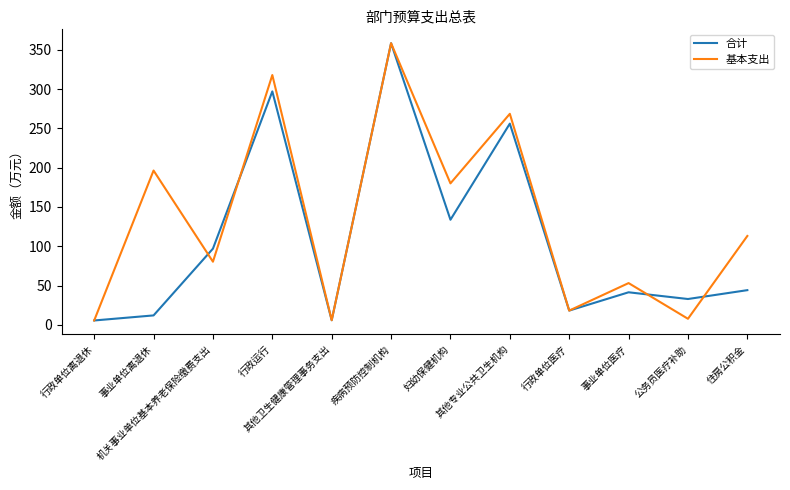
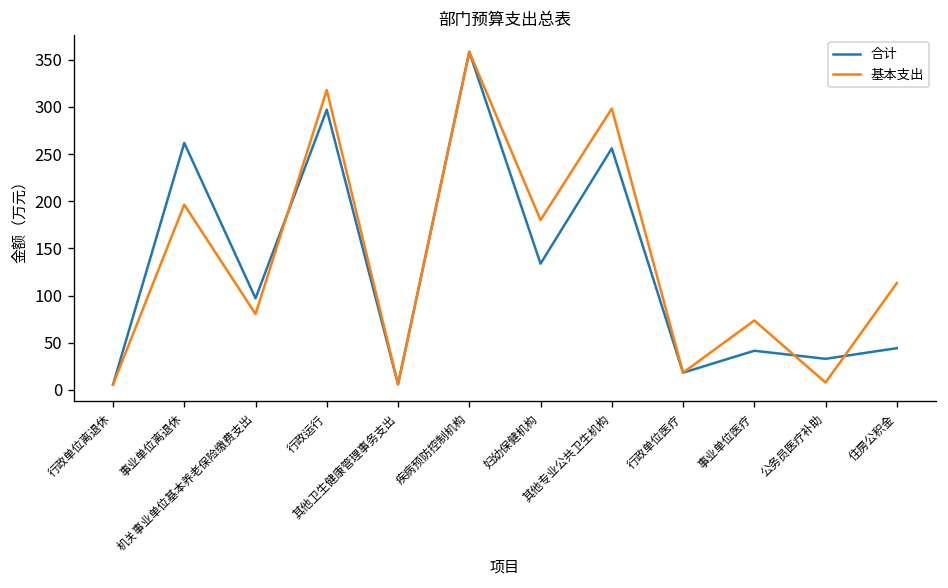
  {
    "合计": {
-     "事业单位离退休": 10,
+     "事业单位离退休": 260,
      "机关事业单位基本养老保险缴费支出": 100,
      "行政运行": 300,
      "妇幼保健机构": 130,
      "其他专业公共卫生机构": 260,
      "事业单位医疗": 40,
      "公务员医疗补助": 30,
      "住房公积金": 40
    },
    "基本支出": {
      "事业单位离退休": 200,
      "机关事业单位基本养老保险缴费支出": 80,
      "行政运行": 320,
      "妇幼保健机构": 180,
-     "其他专业公共卫生机构": 270,
-     "事业单位医疗": 50,
+     "其他专业公共卫生机构": 300,
+     "事业单位医疗": 70,
      "公务员医疗补助": 10,
      "住房公积金": 110
    }
  }
